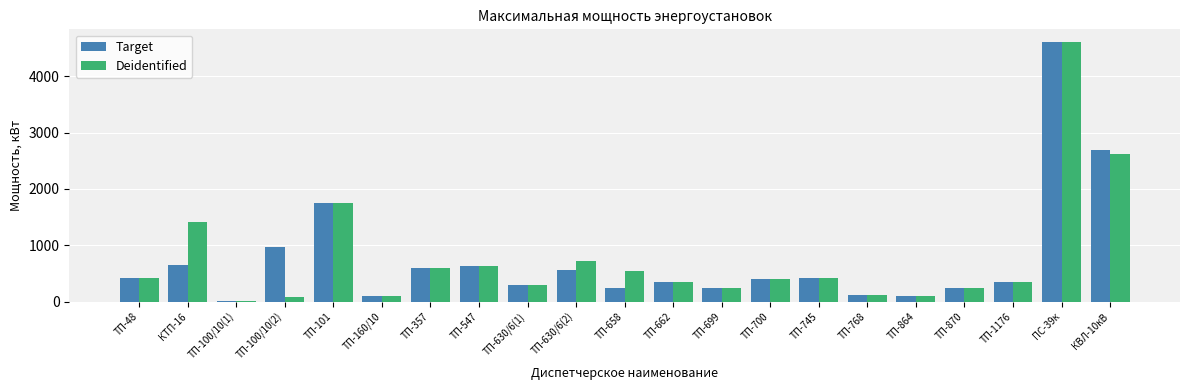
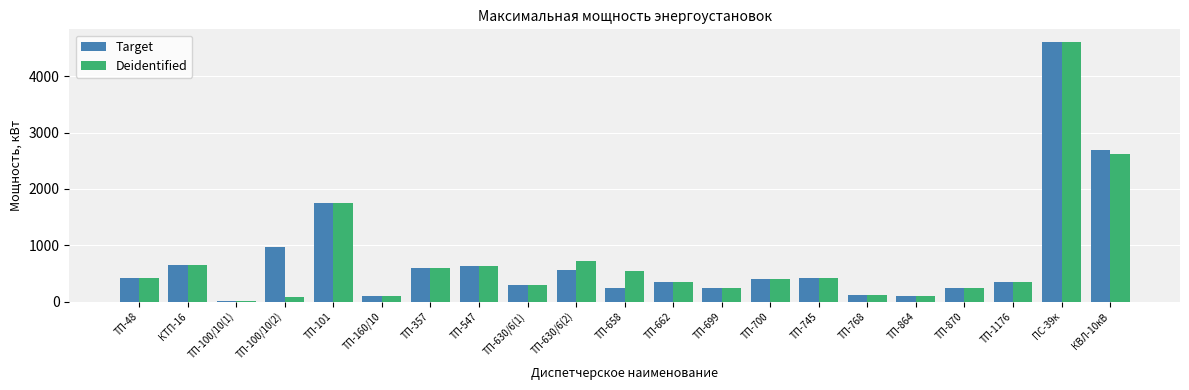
  {
    "Target": {
      "ТП-48": 400,
      "КТП-16": 700,
      "ТП-100/10(2)": 1000,
      "ТП-101": 1800,
      "ТП-160/10": 100,
      "ТП-357": 600,
      "ТП-547": 600,
      "ТП-630/6(1)": 300,
      "ТП-630/6(2)": 600,
      "ТП-658": 300,
      "ТП-662": 400,
      "ТП-699": 300,
      "ТП-700": 400,
      "ТП-745": 400,
      "ТП-768": 100,
      "ТП-864": 100,
      "ТП-870": 200,
      "ТП-1176": 400,
      "ПС-39к": 4600,
      "КВЛ-10кВ": 2700
    },
    "Deidentified": {
      "ТП-48": 400,
-     "КТП-16": 1400,
+     "КТП-16": 700,
      "ТП-100/10(2)": 100,
      "ТП-101": 1800,
      "ТП-160/10": 100,
      "ТП-357": 600,
      "ТП-547": 600,
      "ТП-630/6(1)": 300,
      "ТП-630/6(2)": 700,
      "ТП-658": 500,
      "ТП-662": 400,
      "ТП-699": 300,
      "ТП-700": 400,
      "ТП-745": 400,
      "ТП-768": 100,
      "ТП-864": 100,
      "ТП-870": 200,
      "ТП-1176": 400,
      "ПС-39к": 4600,
      "КВЛ-10кВ": 2600
    }
  }
